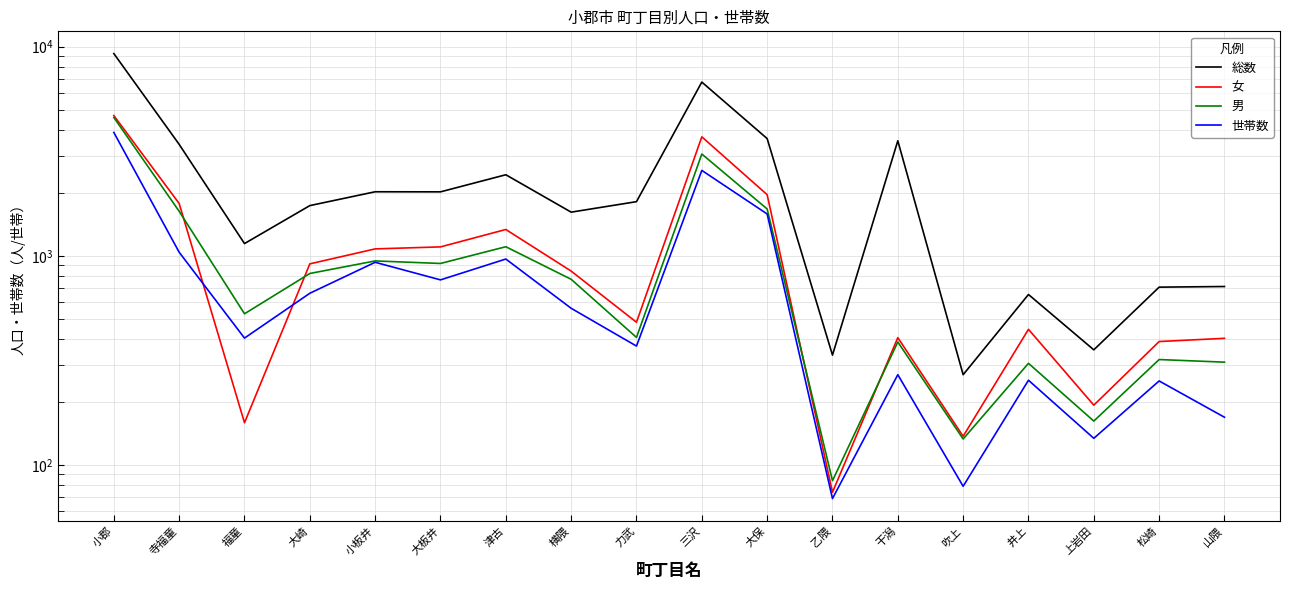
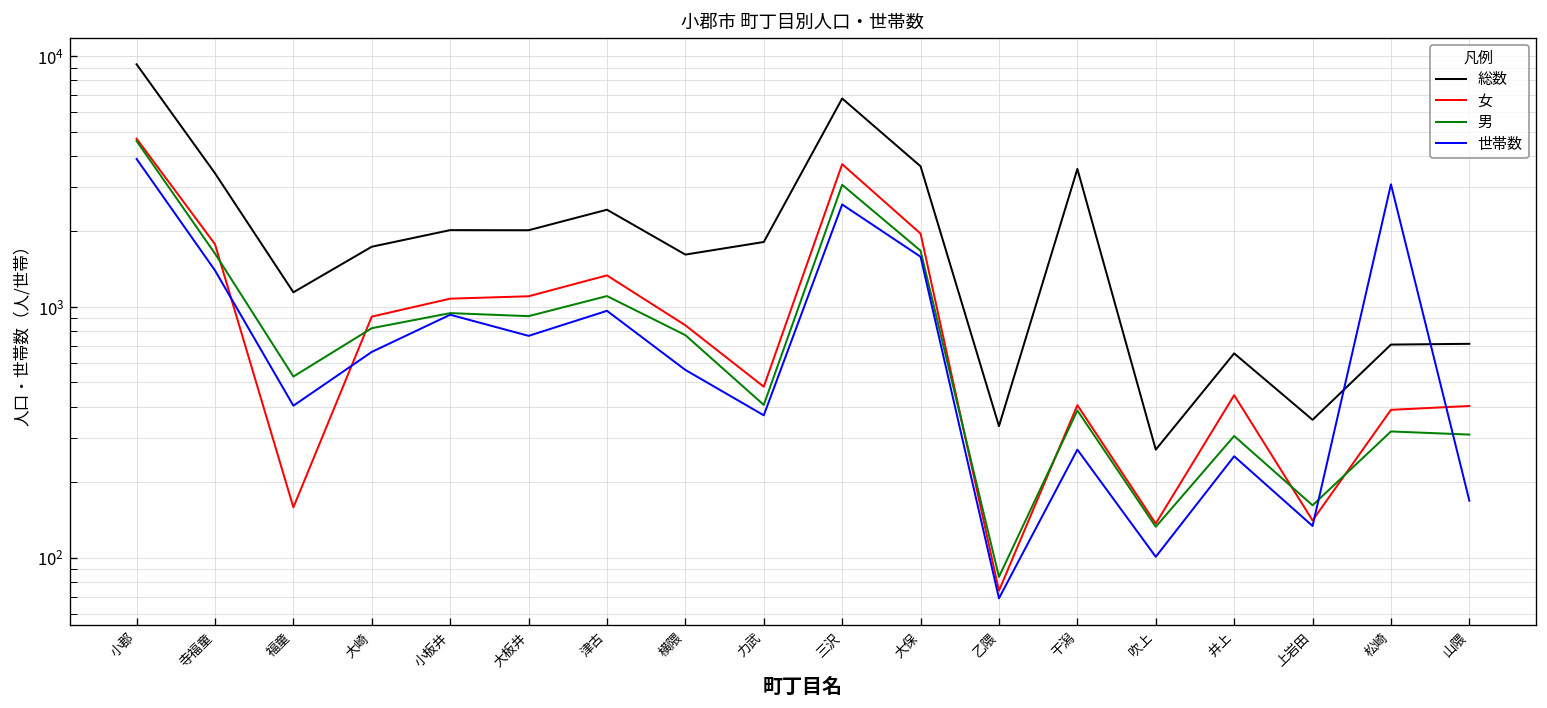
  {
    "総数": {
      "小郡": 9000,
      "寺福童": 3400,
      "福童": 1100,
      "大崎": 1700,
      "小板井": 2000,
      "大板井": 2000,
      "津古": 2400,
      "横隈": 1600,
      "力武": 1800,
      "三沢": 6800,
      "大保": 3600,
      "乙隈": 340,
      "干潟": 3500,
      "吹上": 270,
      "井上": 650,
      "上岩田": 360,
      "松崎": 710,
      "山隈": 710
    },
    "女": {
      "寺福童": 1800,
      "福童": 160,
      "大崎": 900,
      "小板井": 1100,
      "大板井": 1100,
      "津古": 1300,
      "横隈": 850,
      "力武": 480,
      "三沢": 3700,
      "大保": 2000,
      "乙隈": 74,
      "干潟": 410,
      "吹上": 140,
      "井上": 450,
-     "上岩田": 190,
+     "上岩田": 140,
      "松崎": 390,
      "山隈": 400
    },
    "男": {
      "寺福童": 1600,
      "福童": 530,
      "大崎": 820,
      "大板井": 900,
      "津古": 1100,
      "横隈": 770,
      "力武": 410,
      "三沢": 3100,
      "大保": 1700,
      "乙隈": 84,
      "干潟": 390,
      "吹上": 130,
      "井上": 310,
      "上岩田": 160,
      "松崎": 320,
      "山隈": 310
    },
    "世帯数": {
      "小郡": 3900,
-     "寺福童": 1000,
+     "寺福童": 1400,
      "福童": 400,
      "大崎": 660,
      "大板井": 770,
      "津古": 1000,
      "横隈": 560,
      "力武": 370,
      "三沢": 2600,
      "大保": 1600,
      "乙隈": 69,
      "干潟": 270,
-     "吹上": 79,
+     "吹上": 100,
      "井上": 250,
      "上岩田": 130,
-     "松崎": 250,
+     "松崎": 3100,
      "山隈": 170
    }
  }
